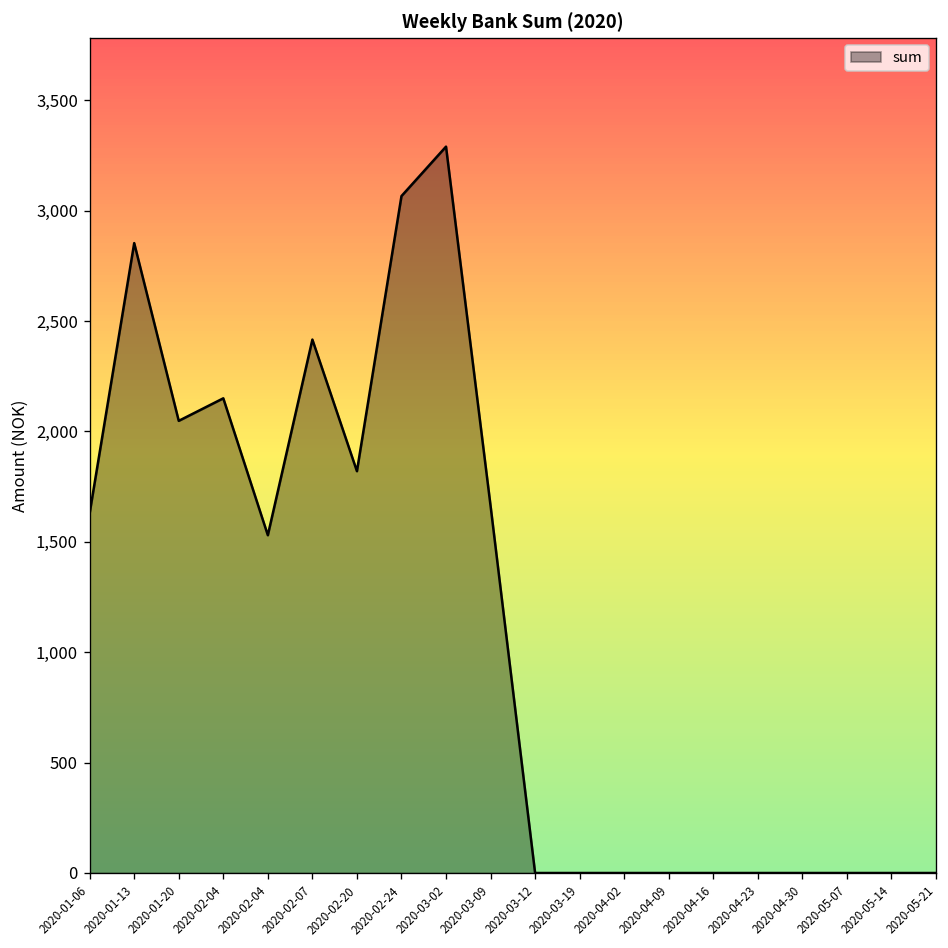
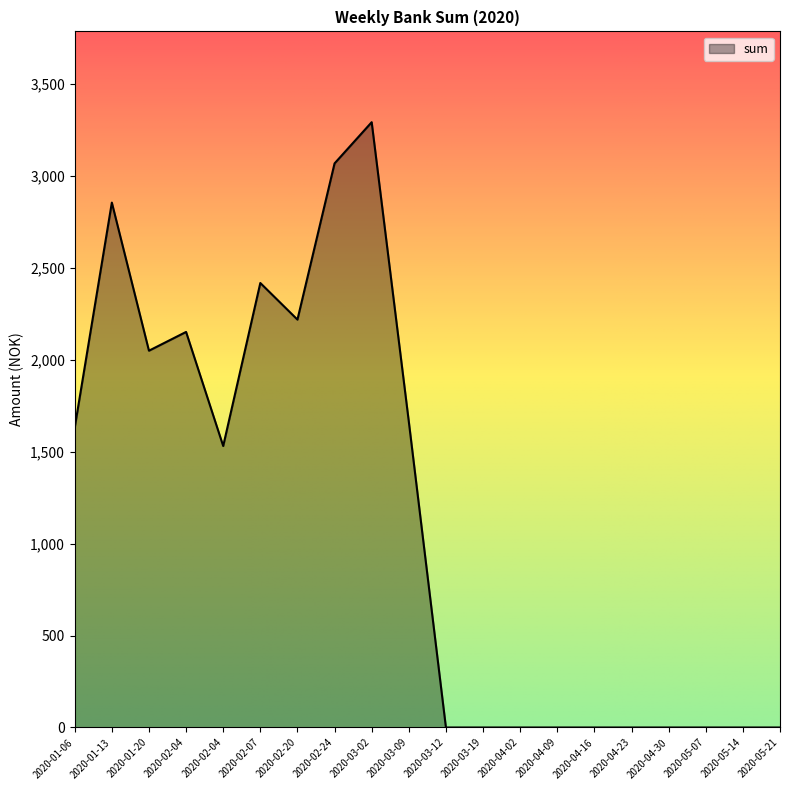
  {
    "2020-01-06": "1,630",
    "2020-01-13": "2,850",
    "2020-01-20": "2,050",
    "2020-02-07": "2,420",
-   "2020-02-20": "1,820",
+   "2020-02-20": "2,220",
    "2020-02-24": "3,070",
    "2020-03-02": "3,290",
    "2020-03-09": "1,660",
    "2020-03-12": "0",
    "2020-03-19": "0",
    "2020-04-02": "0",
    "2020-04-09": "0",
    "2020-04-16": "0",
    "2020-04-23": "0",
    "2020-04-30": "0",
    "2020-05-07": "0",
    "2020-05-14": "0",
    "2020-05-21": "0"
  }
